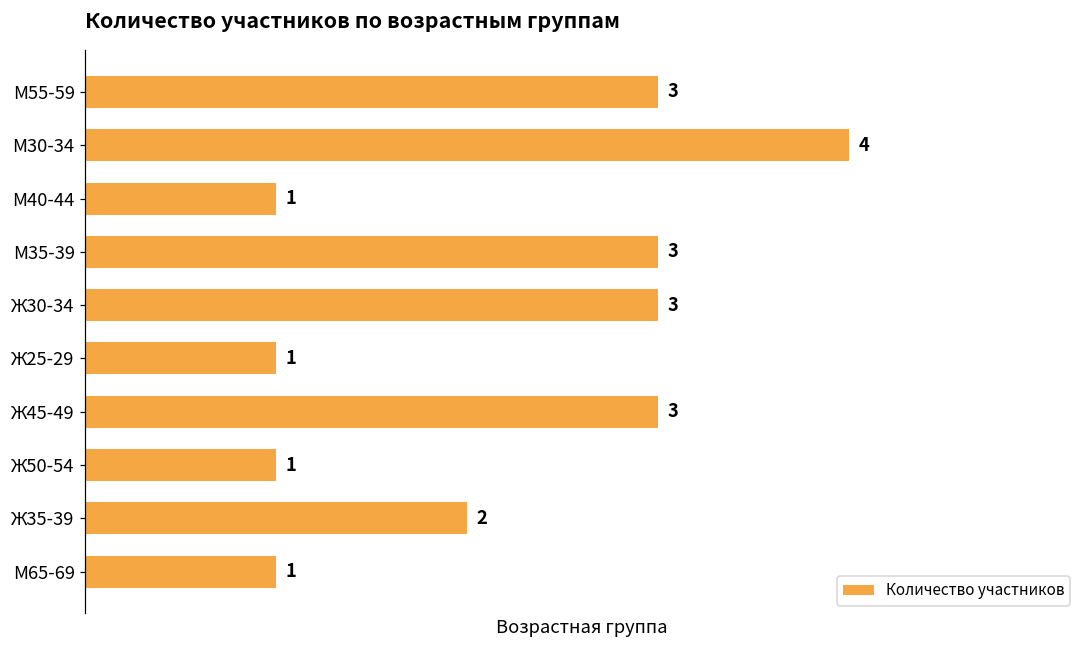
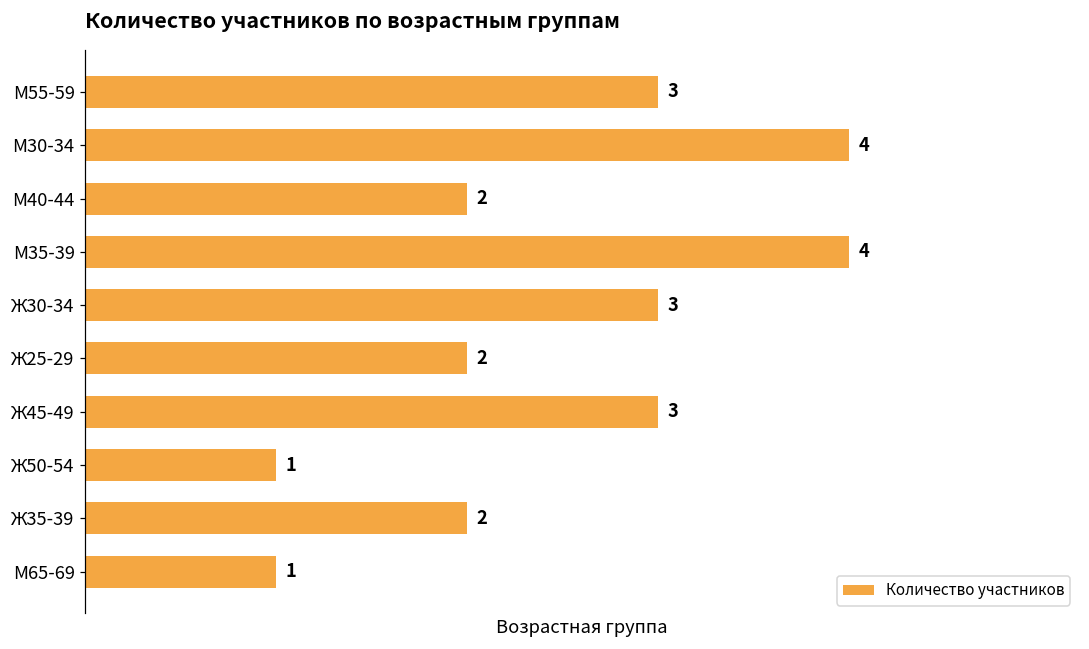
  {
    "М55-59": 3,
    "М30-34": 4,
-   "М40-44": 1,
-   "М35-39": 3,
+   "М40-44": 2,
+   "М35-39": 4,
    "Ж30-34": 3,
-   "Ж25-29": 1,
+   "Ж25-29": 2,
    "Ж45-49": 3,
    "Ж50-54": 1,
    "Ж35-39": 2,
    "М65-69": 1
  }
